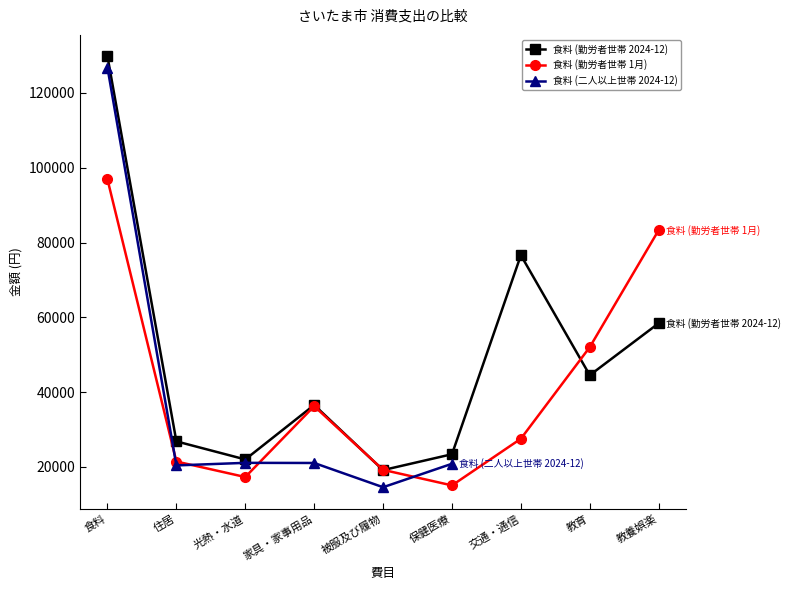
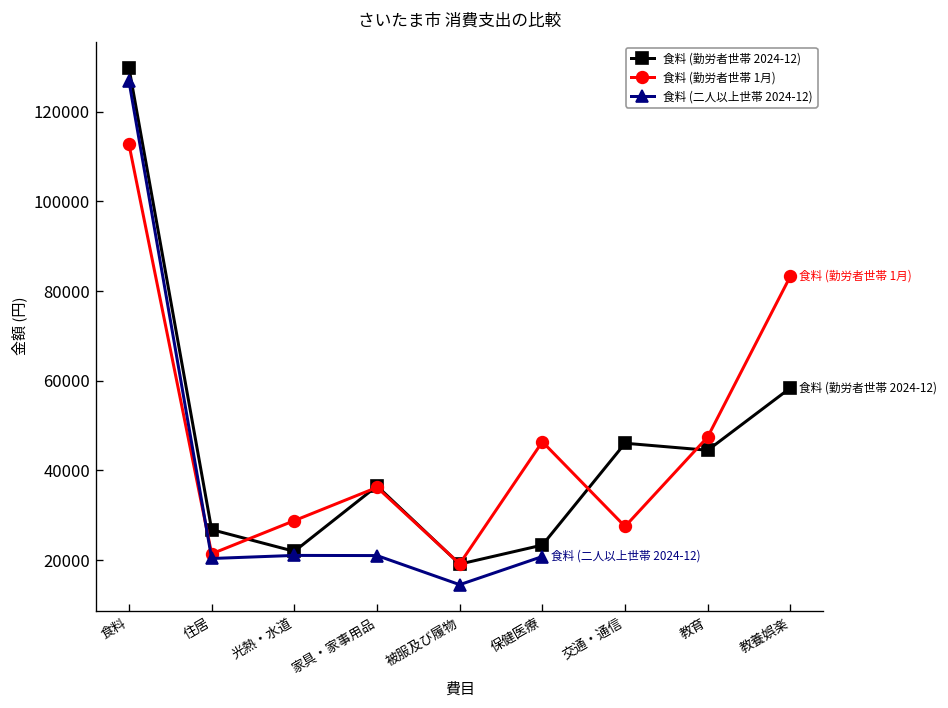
  {
    "食料 (勤労者世帯 2024-12)": {
      "食料": 130000,
      "住居": 27000,
      "光熱・水道": 22000,
      "保健医療": 23000,
-     "交通・通信": 77000,
+     "交通・通信": 46000,
      "教育": 45000
    },
    "食料 (勤労者世帯 1月)": {
-     "食料": 97000,
+     "食料": 113000,
      "住居": 21000,
-     "光熱・水道": 17000,
-     "保健医療": 15000,
+     "光熱・水道": 29000,
+     "保健医療": 46000,
      "交通・通信": 28000,
-     "教育": 52000
+     "教育": 47000
    },
    "食料 (二人以上世帯 2024-12)": {
      "食料": 127000,
      "住居": 20000,
      "光熱・水道": 21000,
      "家具・家事用品": 21000,
      "被服及び履物": 15000
    }
  }
